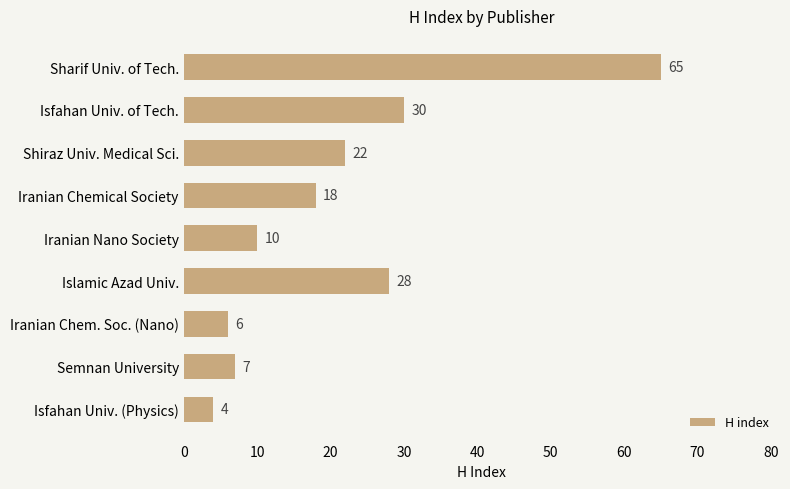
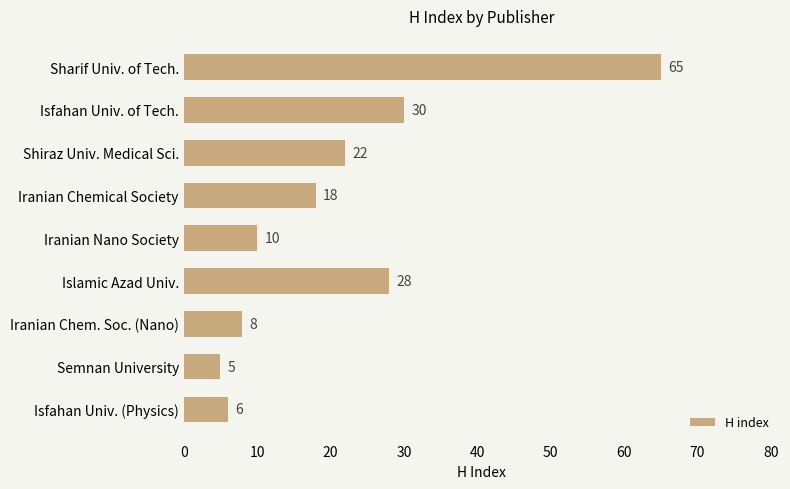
  {
    "Sharif Univ. of Tech.": 65,
    "Isfahan Univ. of Tech.": 30,
    "Shiraz Univ. Medical Sci.": 22,
    "Iranian Chemical Society": 18,
    "Iranian Nano Society": 10,
    "Islamic Azad Univ.": 28,
-   "Iranian Chem. Soc. (Nano)": 6,
-   "Semnan University": 7,
-   "Isfahan Univ. (Physics)": 4
+   "Iranian Chem. Soc. (Nano)": 8,
+   "Semnan University": 5,
+   "Isfahan Univ. (Physics)": 6
  }
